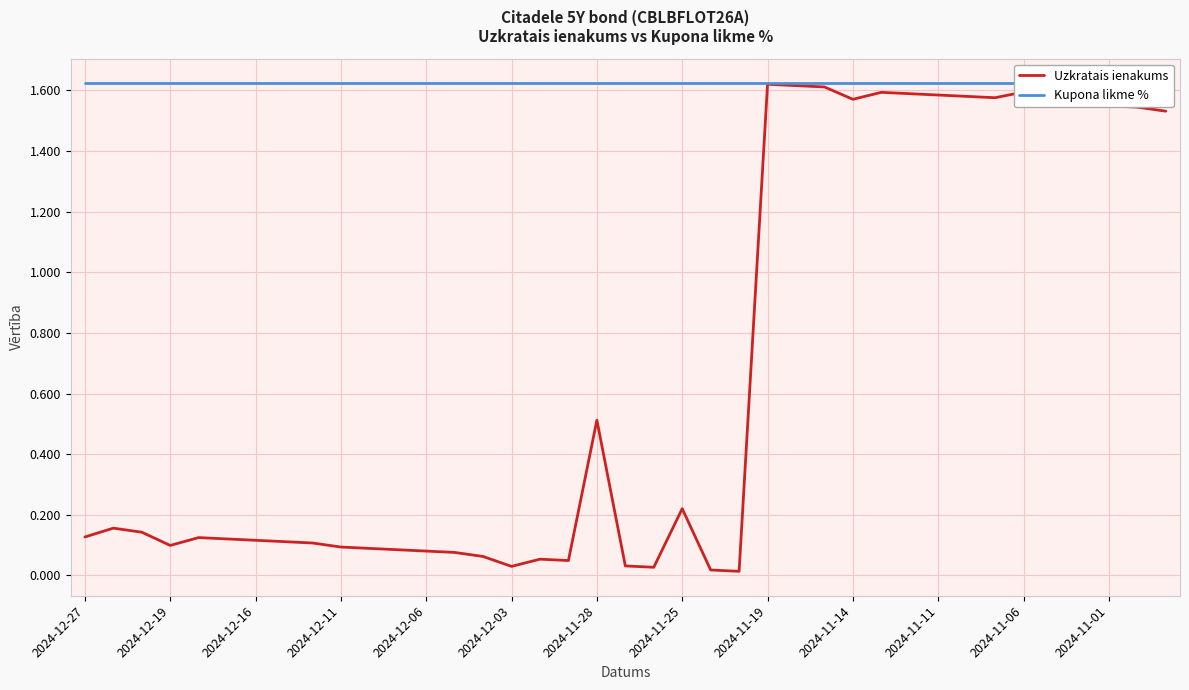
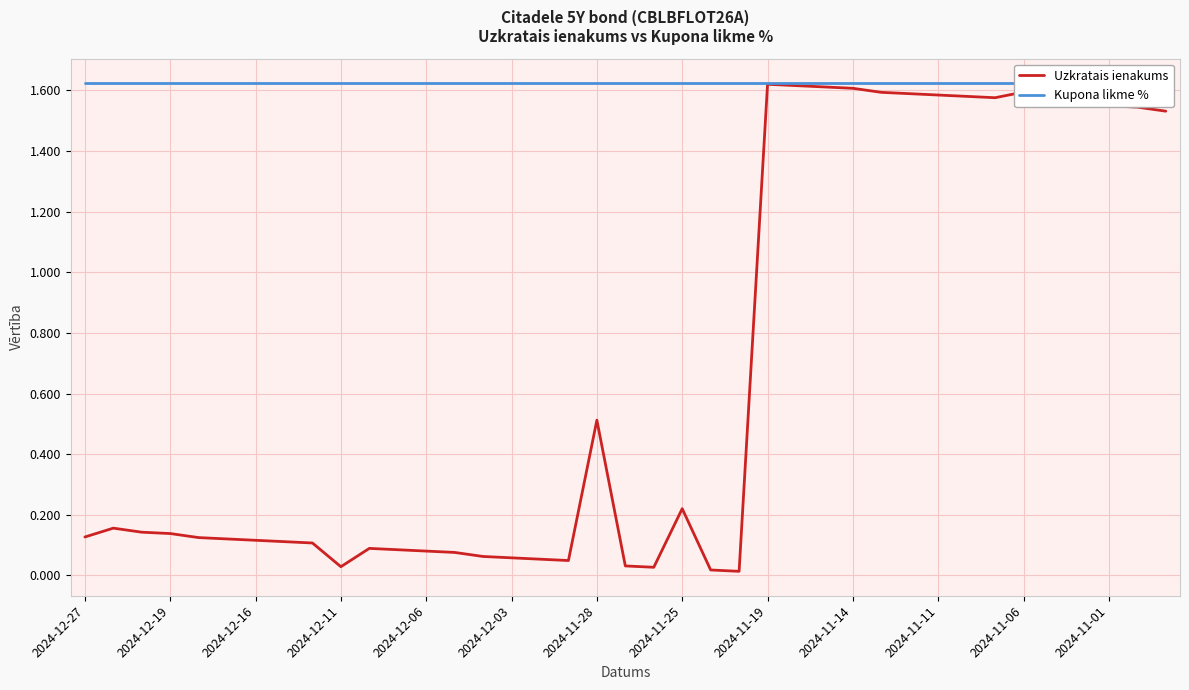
  {
    "Uzkratais ienakums": {
      "2024-12-27": 0.13,
-     "2024-12-19": 0.10,
+     "2024-12-19": 0.14,
      "2024-12-16": 0.12,
-     "2024-12-11": 0.09,
+     "2024-12-11": 0.03,
      "2024-12-06": 0.08,
-     "2024-12-03": 0.03,
+     "2024-12-03": 0.06,
      "2024-11-28": 0.51,
      "2024-11-25": 0.22,
-     "2024-11-14": 1.57,
+     "2024-11-14": 1.61,
      "2024-11-11": 1.59
    },
    "Kupona likme %": {
      "2024-12-27": 1.63,
      "2024-12-19": 1.63,
      "2024-12-16": 1.63,
      "2024-12-11": 1.63,
      "2024-12-06": 1.63,
      "2024-12-03": 1.63,
      "2024-11-28": 1.63,
      "2024-11-25": 1.63,
      "2024-11-14": 1.63,
      "2024-11-11": 1.63
    }
  }
